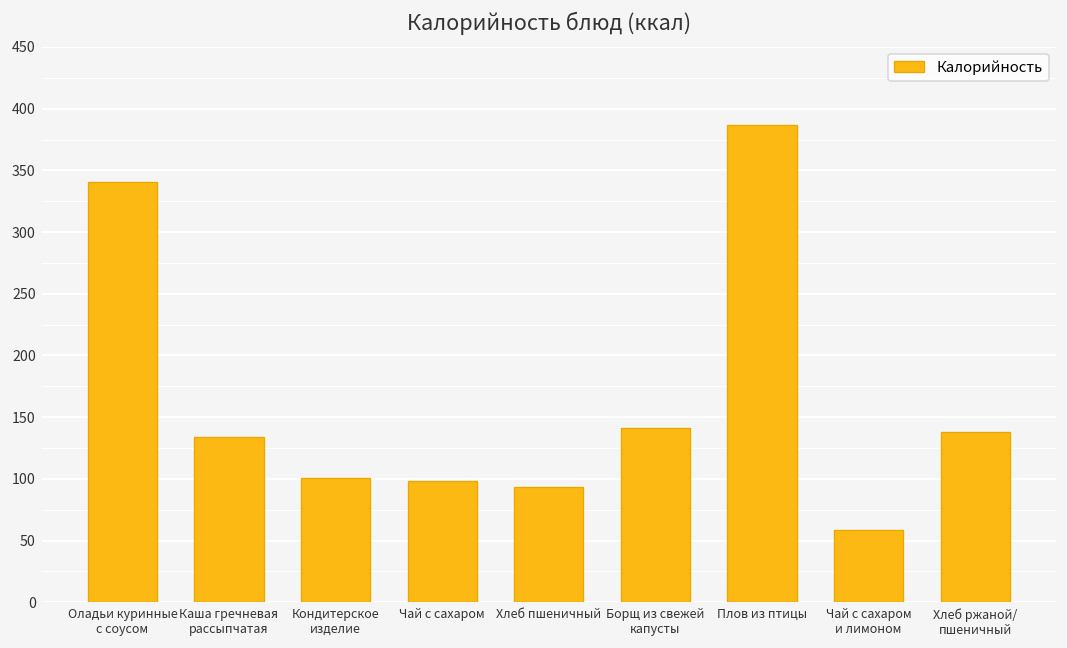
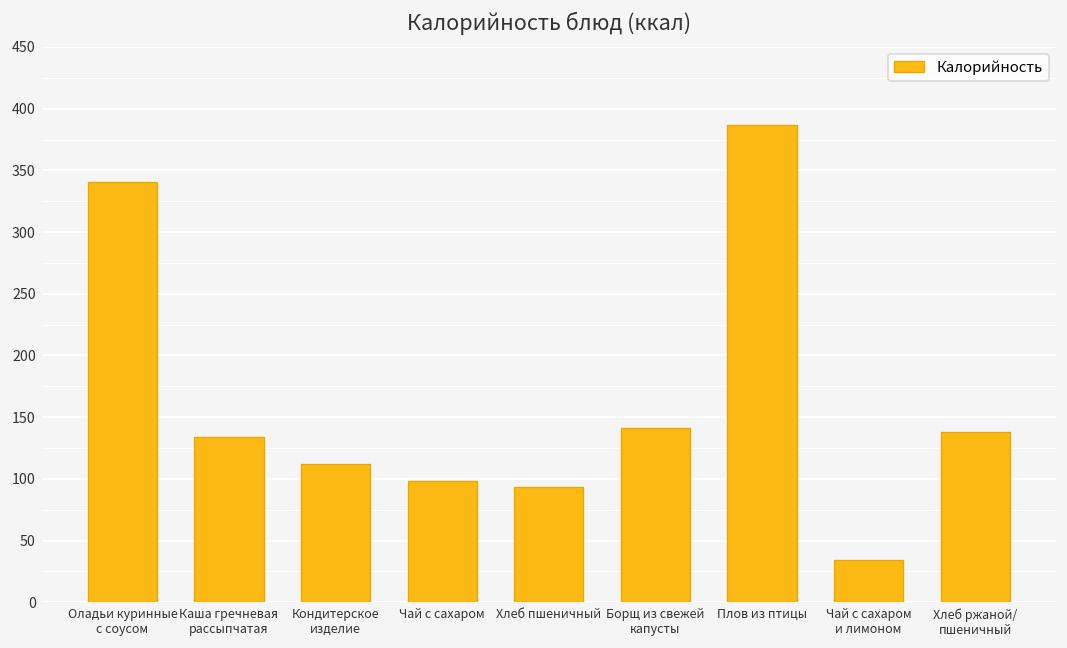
  {
    "Оладьи куринные с соусом": 340,
    "Каша гречневая рассыпчатая": 134,
-   "Кондитерское изделие": 101,
+   "Кондитерское изделие": 112,
    "Чай с сахаром": 98,
    "Хлеб пшеничный": 94,
    "Борщ из свежей капусты": 141,
    "Плов из птицы": 386,
-   "Чай с сахаром и лимоном": 59,
+   "Чай с сахаром и лимоном": 34,
    "Хлеб ржаной/ пшеничный": 138
  }
